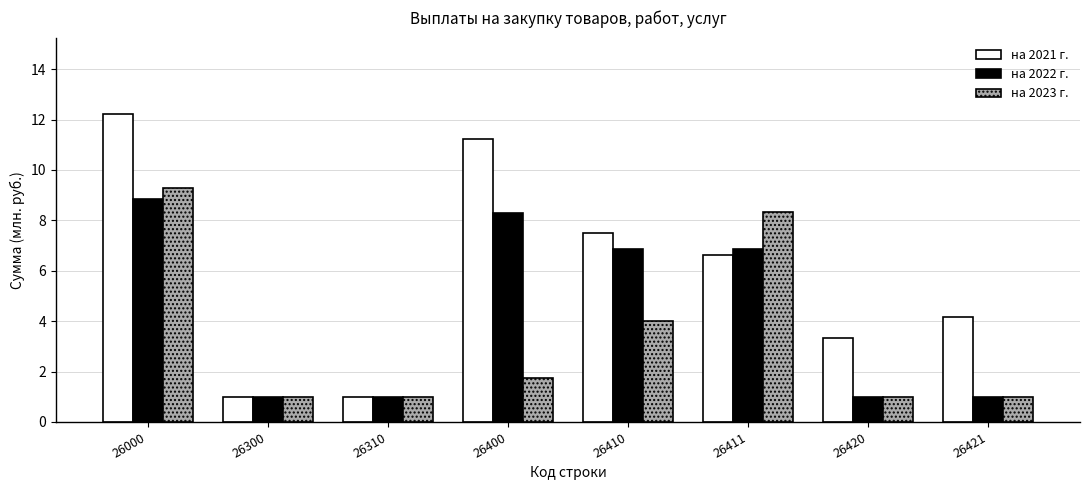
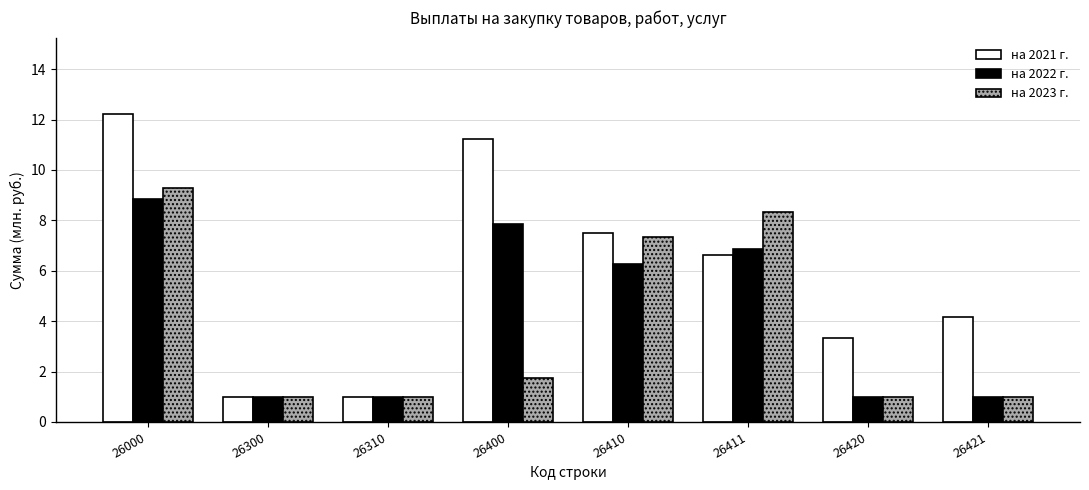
  {
    "на 2021 г.": {
      "26000": 12.2,
      "26300": 1.0,
      "26310": 1.0,
      "26400": 11.2,
      "26410": 7.5,
      "26411": 6.6,
      "26420": 3.3,
      "26421": 4.1
    },
    "на 2022 г.": {
      "26000": 8.8,
      "26300": 1.0,
      "26310": 1.0,
-     "26400": 8.3,
-     "26410": 6.9,
+     "26400": 7.9,
+     "26410": 6.3,
      "26411": 6.9,
      "26420": 1.0,
      "26421": 1.0
    },
    "на 2023 г.": {
      "26000": 9.3,
      "26300": 1.0,
      "26310": 1.0,
      "26400": 1.7,
-     "26410": 4.0,
+     "26410": 7.3,
      "26411": 8.3,
      "26420": 1.0,
      "26421": 1.0
    }
  }
